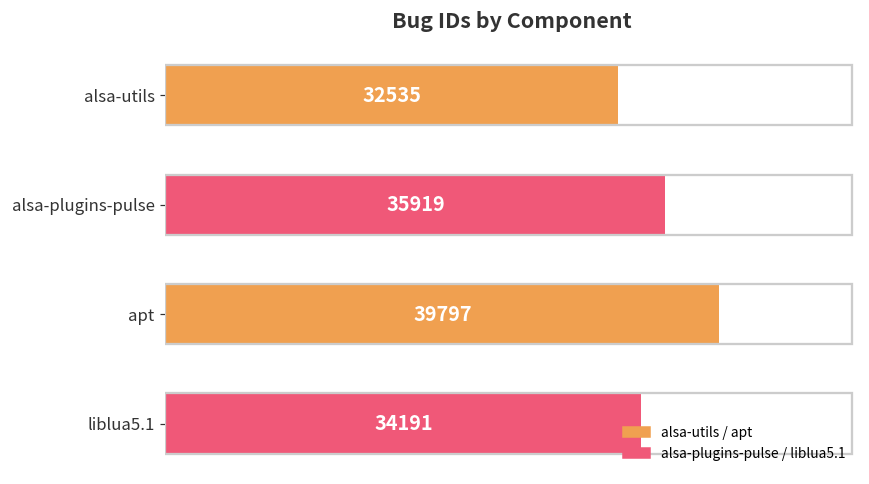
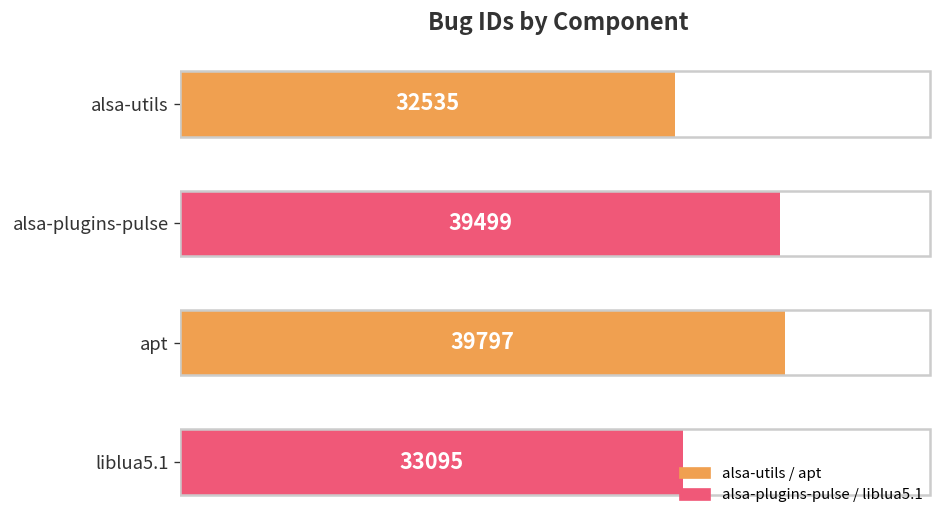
  {
    "alsa-utils": 32535,
-   "alsa-plugins-pulse": 35919,
+   "alsa-plugins-pulse": 39499,
    "apt": 39797,
-   "liblua5.1": 34191
+   "liblua5.1": 33095
  }
